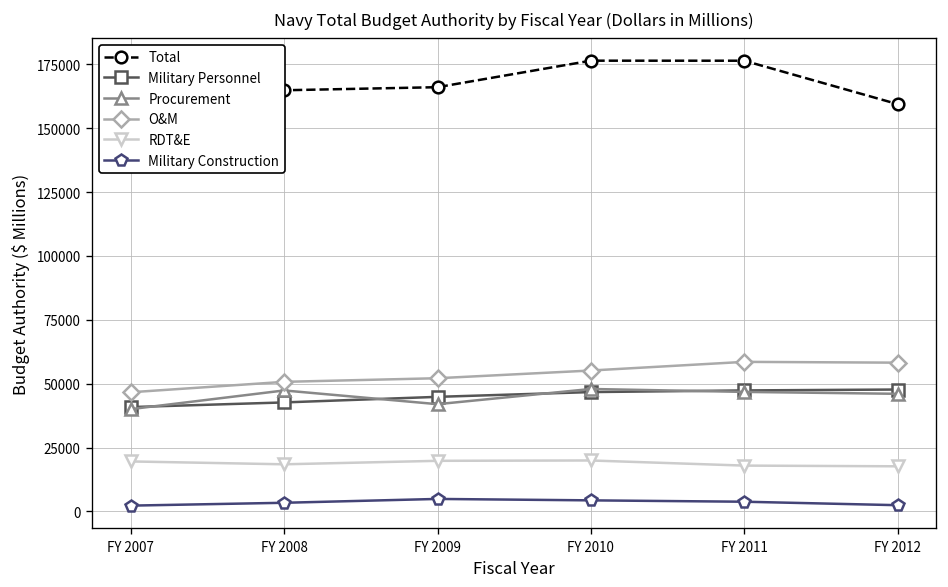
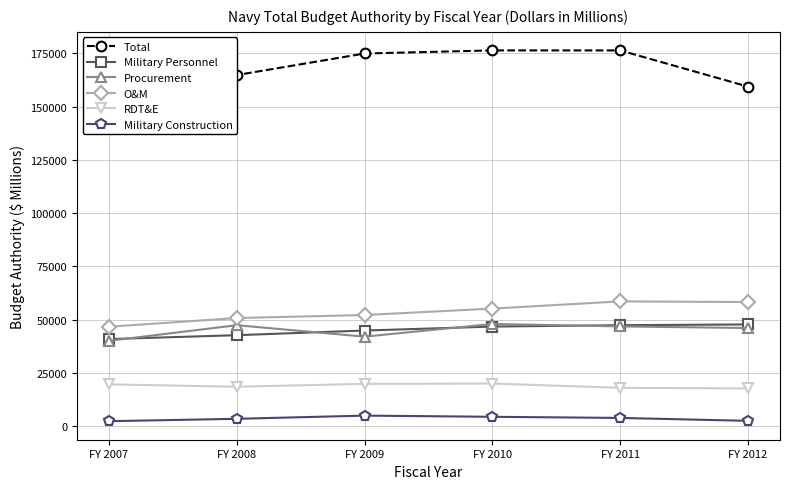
  {
    "Total": {
-     "FY 2009": 166000,
+     "FY 2009": 175000,
      "FY 2010": 176000,
      "FY 2011": 176000,
      "FY 2012": 159000
    }
  }
